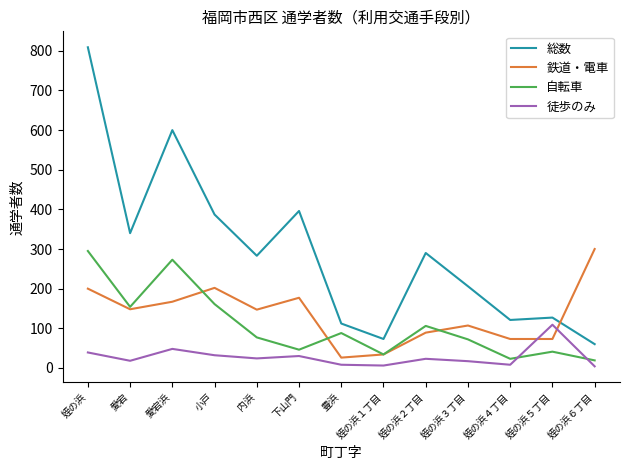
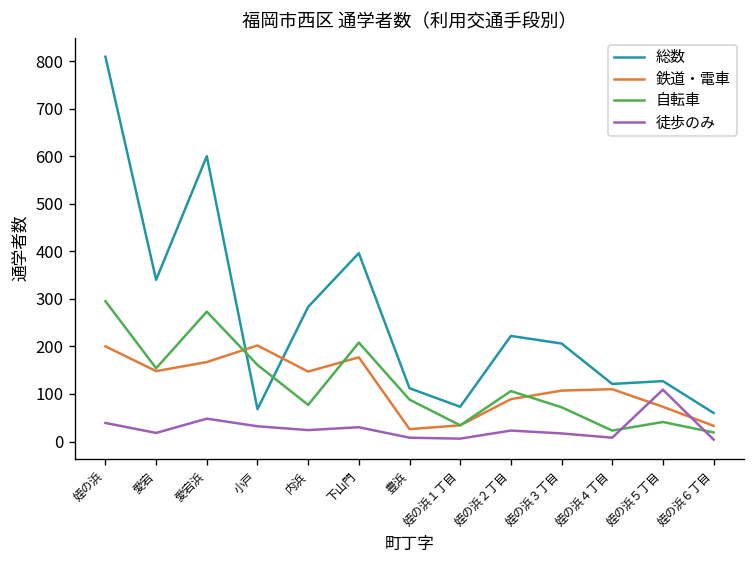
  {
    "総数": {
      "姪の浜": 810,
      "愛宕": 340,
      "愛宕浜": 600,
-     "小戸": 390,
+     "小戸": 70,
      "内浜": 280,
      "下山門": 400,
      "豊浜": 110,
      "姪の浜１丁目": 70,
-     "姪の浜２丁目": 290,
+     "姪の浜２丁目": 220,
      "姪の浜３丁目": 210,
      "姪の浜４丁目": 120,
      "姪の浜５丁目": 130,
      "姪の浜６丁目": 60
    },
    "鉄道・電車": {
      "姪の浜": 200,
      "愛宕浜": 170,
      "小戸": 200,
      "内浜": 150,
      "下山門": 180,
      "豊浜": 30,
      "姪の浜２丁目": 90,
      "姪の浜３丁目": 110,
-     "姪の浜４丁目": 70,
+     "姪の浜４丁目": 110,
      "姪の浜５丁目": 70,
-     "姪の浜６丁目": 300
+     "姪の浜６丁目": 30
    },
    "自転車": {
      "姪の浜": 300,
      "愛宕浜": 270,
      "小戸": 160,
      "内浜": 80,
-     "下山門": 50,
+     "下山門": 210,
      "豊浜": 90,
      "姪の浜２丁目": 110,
      "姪の浜３丁目": 70,
      "姪の浜４丁目": 20,
      "姪の浜５丁目": 40,
      "姪の浜６丁目": 20
    },
    "徒歩のみ": {
      "姪の浜": 40,
      "愛宕": 20,
      "愛宕浜": 50,
      "小戸": 30,
      "内浜": 20,
      "下山門": 30,
      "豊浜": 10,
      "姪の浜１丁目": 10,
      "姪の浜２丁目": 20,
      "姪の浜３丁目": 20,
      "姪の浜４丁目": 10,
      "姪の浜５丁目": 110,
      "姪の浜６丁目": 0
    }
  }
